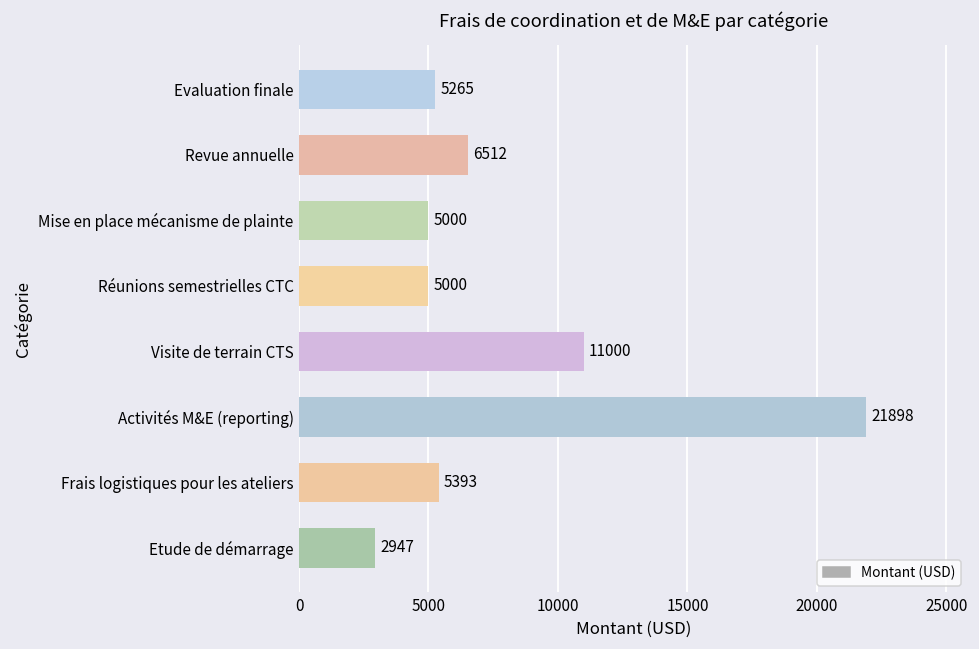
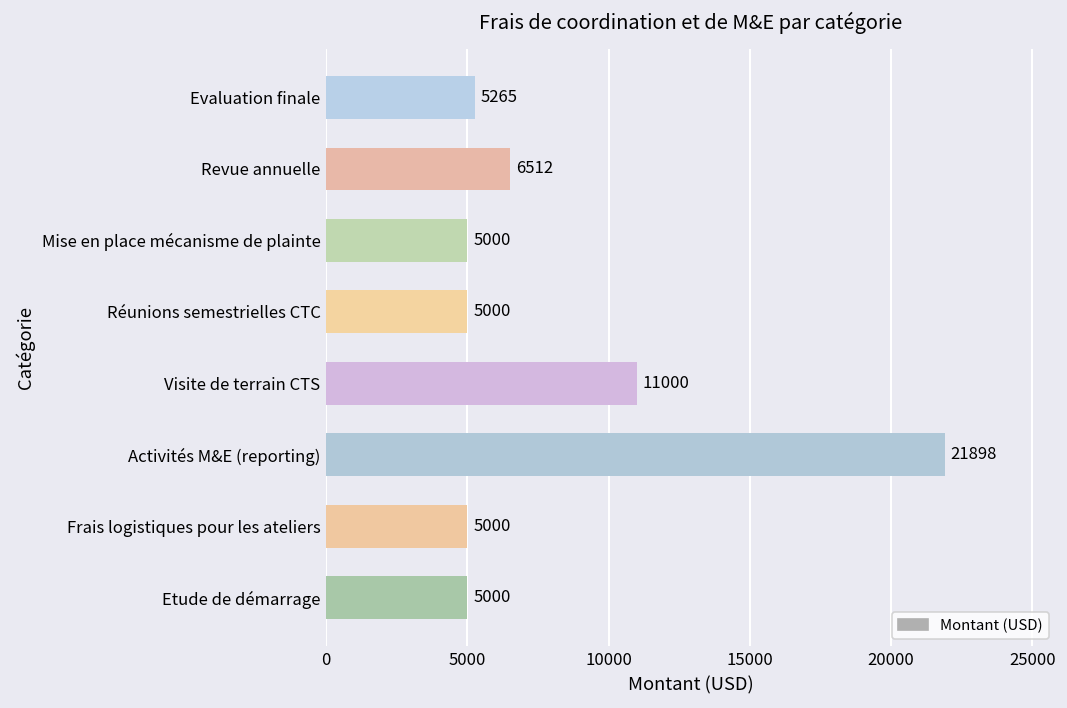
  {
    "Evaluation finale": 5265,
    "Revue annuelle": 6512,
    "Mise en place mécanisme de plainte": 5000,
    "Réunions semestrielles CTC": 5000,
    "Visite de terrain CTS": 11000,
    "Activités M&E (reporting)": 21898,
-   "Frais logistiques pour les ateliers": 5393,
-   "Etude de démarrage": 2947
+   "Frais logistiques pour les ateliers": 5000,
+   "Etude de démarrage": 5000
  }
